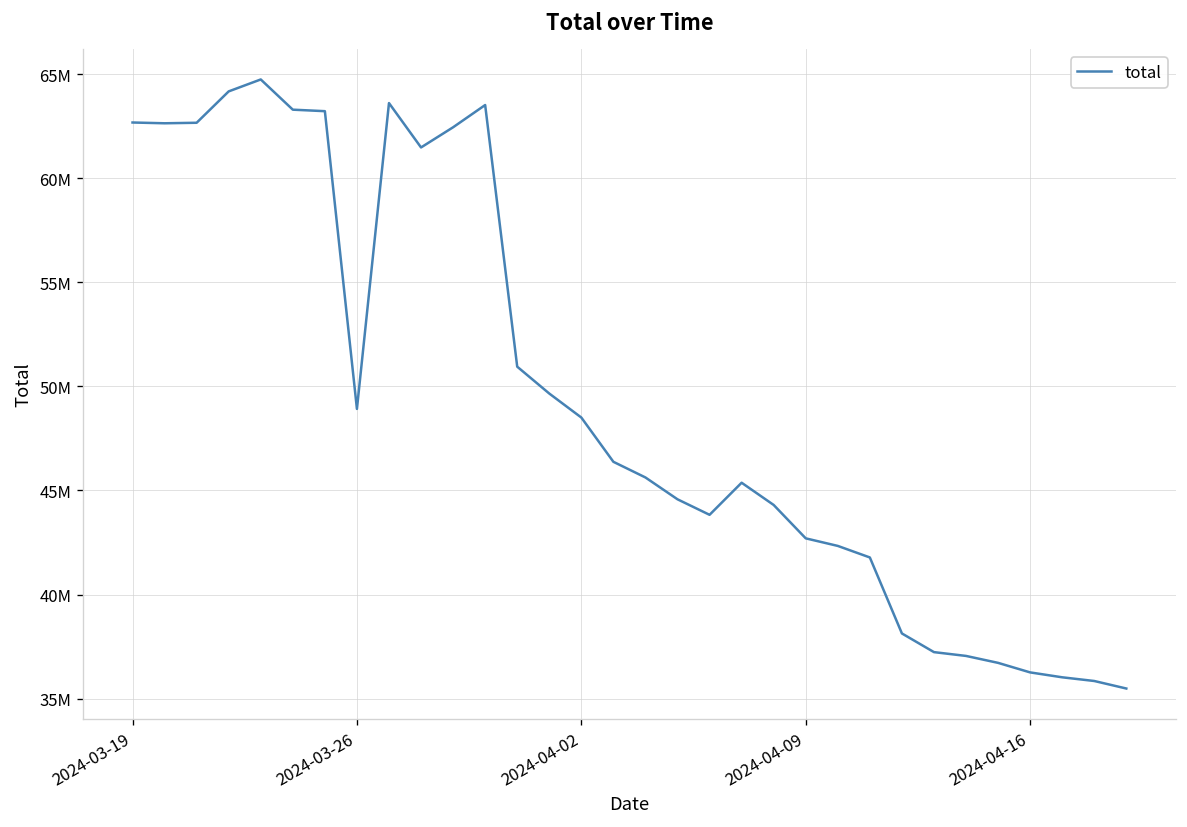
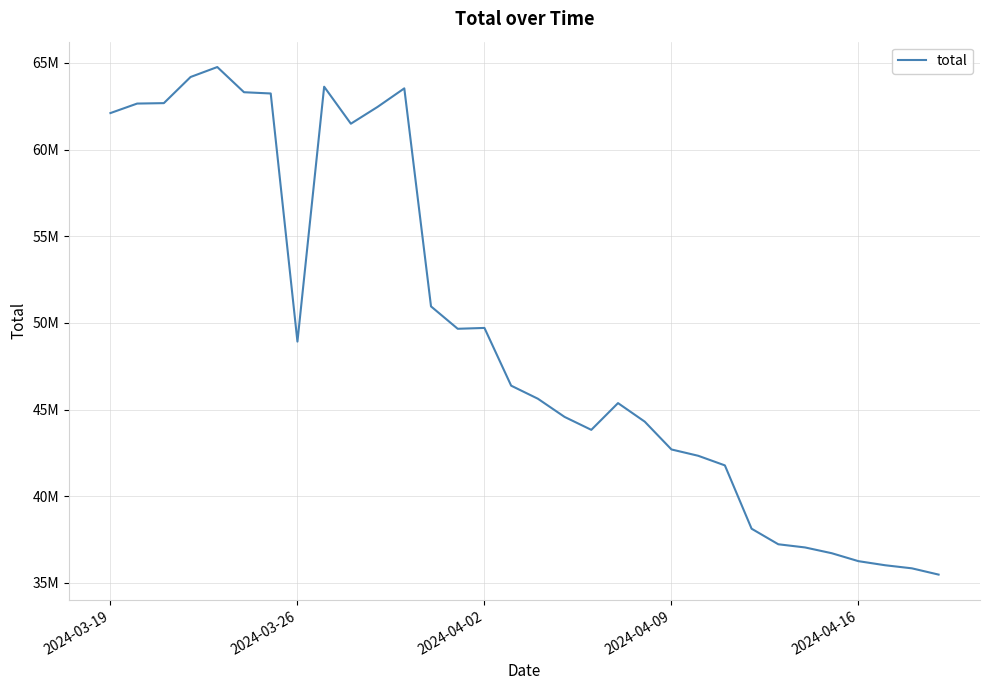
  {
-   "2024-03-19": 62700000,
+   "2024-03-19": 62100000,
    "2024-03-26": 48900000,
-   "2024-04-02": 48500000,
+   "2024-04-02": 49700000,
    "2024-04-09": 42700000,
    "2024-04-16": 36300000
  }
